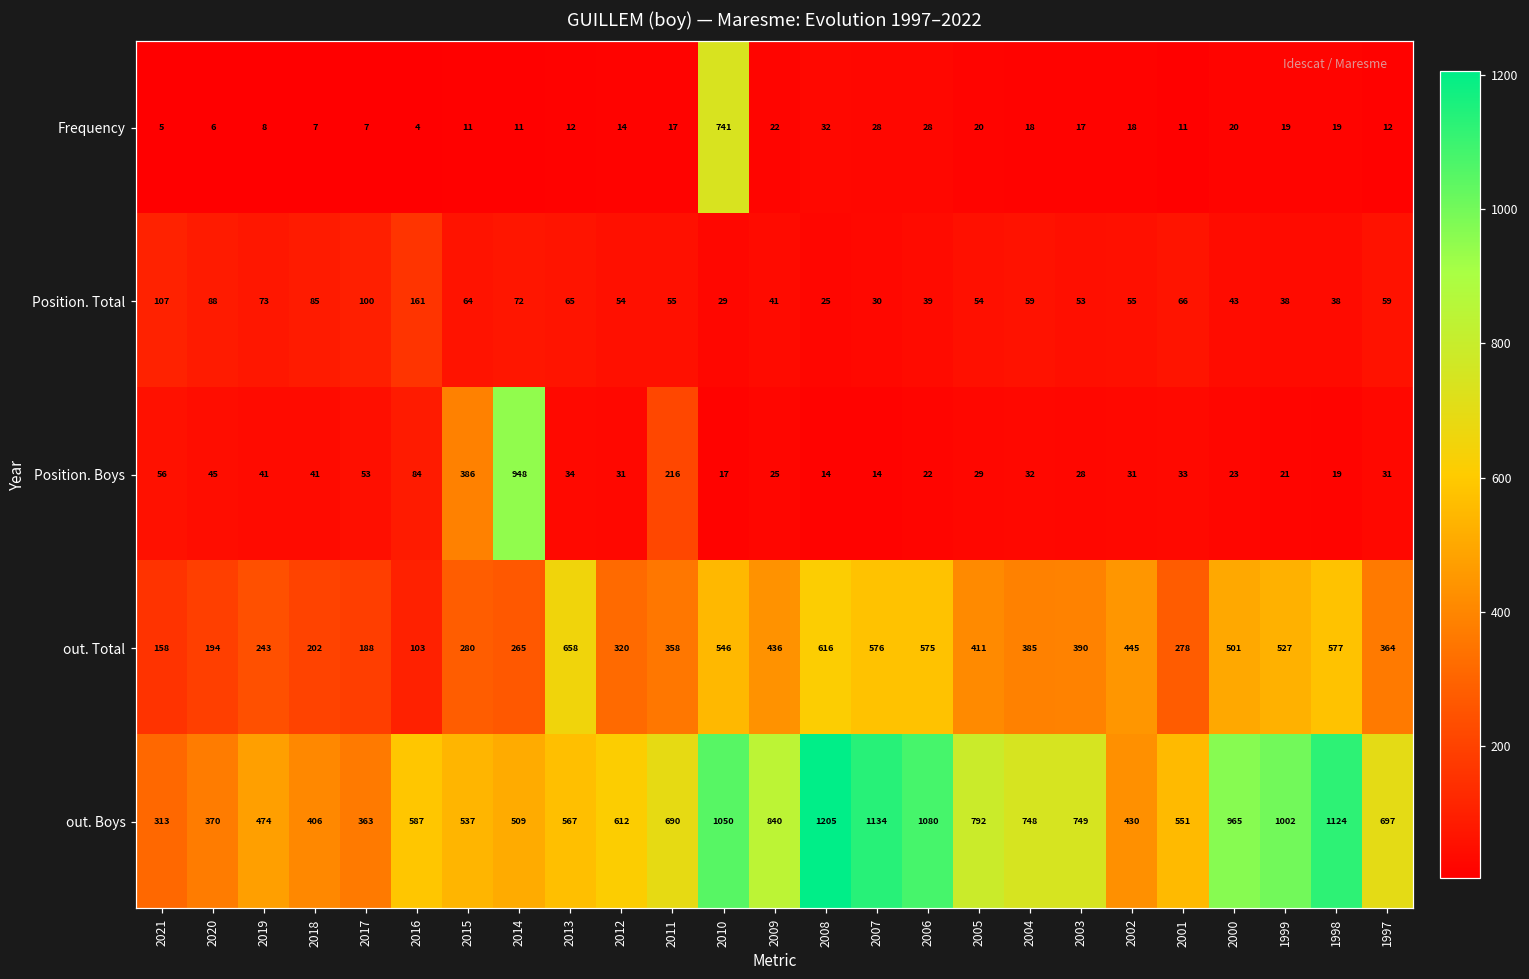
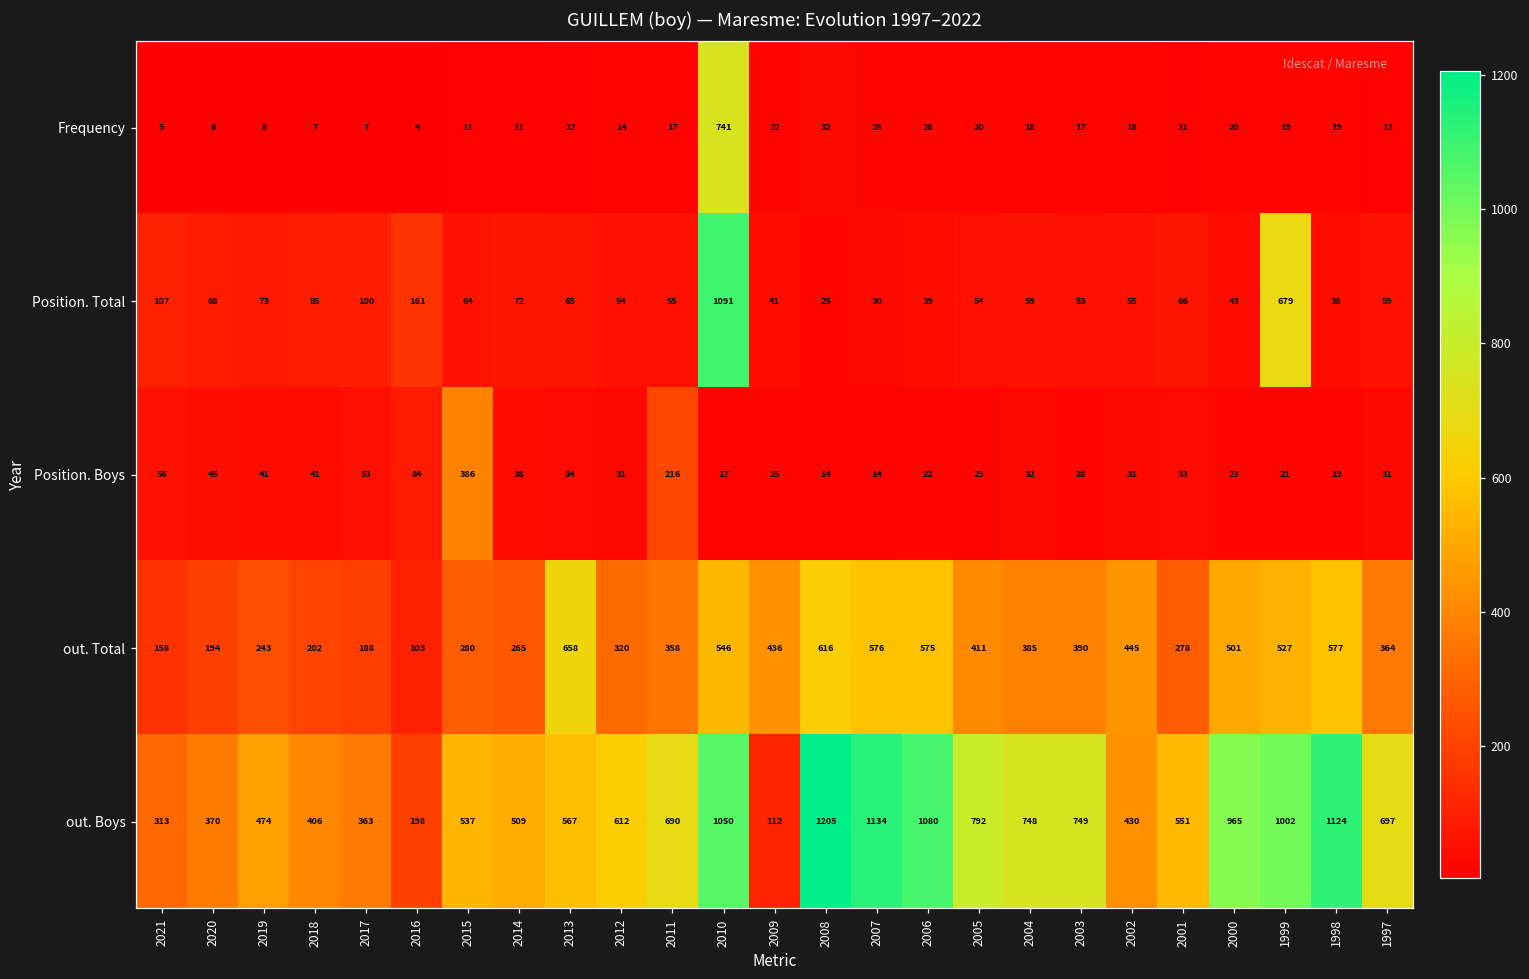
  {
    "Frequency": {
      "2021": 5,
      "2020": 6,
      "2019": 8,
      "2018": 7,
      "2017": 7,
      "2016": 4,
      "2015": 11,
      "2014": 11,
      "2013": 12,
      "2012": 14,
      "2011": 17,
      "2010": 741,
      "2009": 22,
      "2008": 32,
      "2007": 28,
      "2006": 28,
      "2005": 20,
      "2004": 18,
      "2003": 17,
      "2002": 18,
      "2001": 11,
      "2000": 20,
      "1999": 19,
      "1997": 12
    },
    "Position. Total": {
      "2021": 107,
      "2020": 88,
      "2019": 73,
      "2018": 85,
      "2017": 100,
      "2016": 161,
      "2015": 64,
      "2014": 72,
      "2013": 65,
      "2012": 54,
      "2011": 55,
-     "2010": 29,
+     "2010": 1091,
      "2009": 41,
      "2008": 25,
      "2007": 30,
      "2006": 39,
      "2005": 54,
      "2004": 59,
      "2003": 53,
      "2002": 55,
      "2001": 66,
      "2000": 43,
-     "1999": 38,
+     "1999": 679,
      "1998": 38,
      "1997": 59
    },
    "Position. Boys": {
      "2021": 56,
      "2020": 45,
      "2019": 41,
      "2018": 41,
      "2017": 53,
      "2016": 84,
      "2015": 386,
-     "2014": 948,
+     "2014": 38,
      "2013": 34,
      "2012": 31,
      "2011": 216,
      "2010": 17,
      "2009": 25,
      "2008": 14,
      "2007": 14,
      "2006": 22,
      "2005": 29,
      "2004": 32,
      "2003": 28,
      "2002": 31,
      "2001": 33,
      "2000": 23,
      "1999": 21,
      "1998": 19,
      "1997": 31
    },
    "out. Total": {
      "2021": 158,
      "2020": 194,
      "2019": 243,
      "2018": 202,
      "2017": 188,
      "2016": 103,
      "2015": 280,
      "2014": 265,
      "2013": 658,
      "2012": 320,
      "2011": 358,
      "2010": 546,
      "2009": 436,
      "2008": 616,
      "2007": 576,
      "2006": 575,
      "2005": 411,
      "2004": 385,
      "2003": 390,
      "2002": 445,
      "2001": 278,
      "2000": 501,
      "1999": 527,
      "1998": 577,
      "1997": 364
    },
    "out. Boys": {
      "2021": 313,
      "2020": 370,
      "2019": 474,
      "2018": 406,
      "2017": 363,
-     "2016": 587,
+     "2016": 198,
      "2015": 537,
      "2014": 509,
      "2013": 567,
      "2012": 612,
      "2011": 690,
      "2010": 1050,
-     "2009": 840,
+     "2009": 112,
      "2008": 1205,
      "2007": 1134,
      "2006": 1080,
      "2005": 792,
      "2004": 748,
      "2003": 749,
      "2002": 430,
      "2001": 551,
      "2000": 965,
      "1999": 1002,
      "1998": 1124,
      "1997": 697
    }
  }
